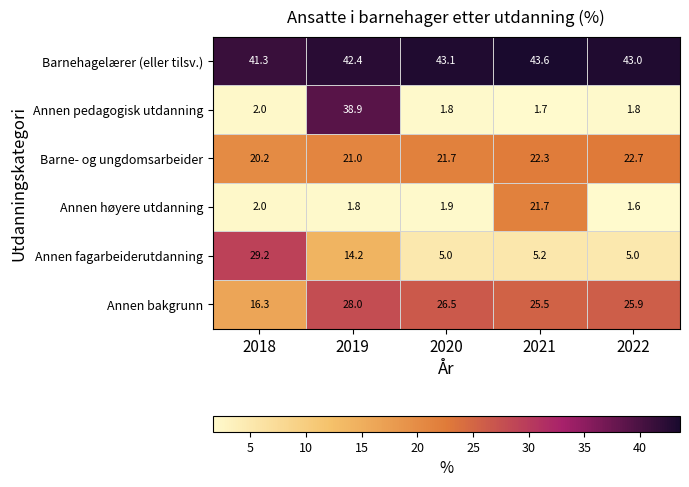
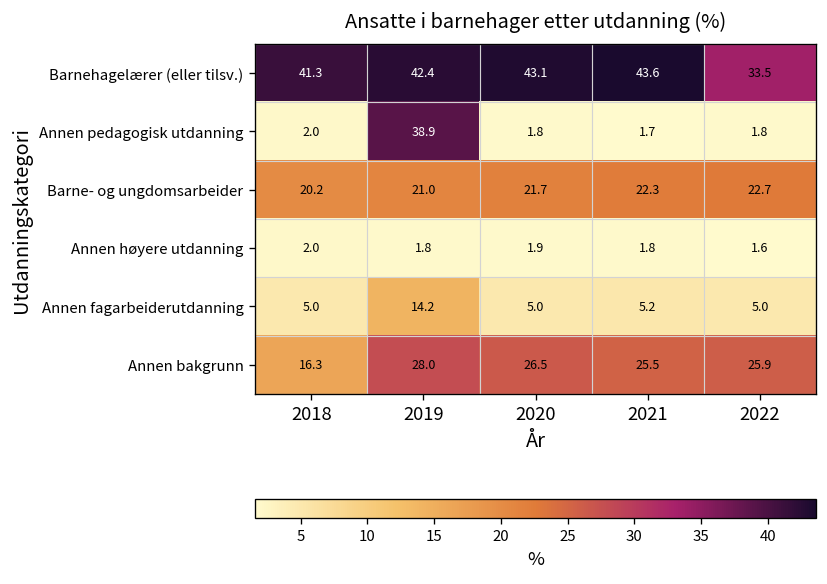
  {
    "Barnehagelærer (eller tilsv.)": {
      "2018": 41.3,
      "2019": 42.4,
      "2020": 43.1,
      "2021": 43.6,
-     "2022": 43.0
+     "2022": 33.5
    },
    "Annen pedagogisk utdanning": {
      "2018": 2.0,
      "2019": 38.9,
      "2020": 1.8,
      "2021": 1.7,
      "2022": 1.8
    },
    "Barne- og ungdomsarbeider": {
      "2018": 20.2,
      "2019": 21.0,
      "2020": 21.7,
      "2021": 22.3,
      "2022": 22.7
    },
    "Annen høyere utdanning": {
      "2018": 2.0,
      "2019": 1.8,
      "2020": 1.9,
-     "2021": 21.7,
+     "2021": 1.8,
      "2022": 1.6
    },
    "Annen fagarbeiderutdanning": {
-     "2018": 29.2,
+     "2018": 5.0,
      "2019": 14.2,
      "2020": 5.0,
      "2021": 5.2,
      "2022": 5.0
    },
    "Annen bakgrunn": {
      "2018": 16.3,
      "2019": 28.0,
      "2020": 26.5,
      "2021": 25.5,
      "2022": 25.9
    }
  }
